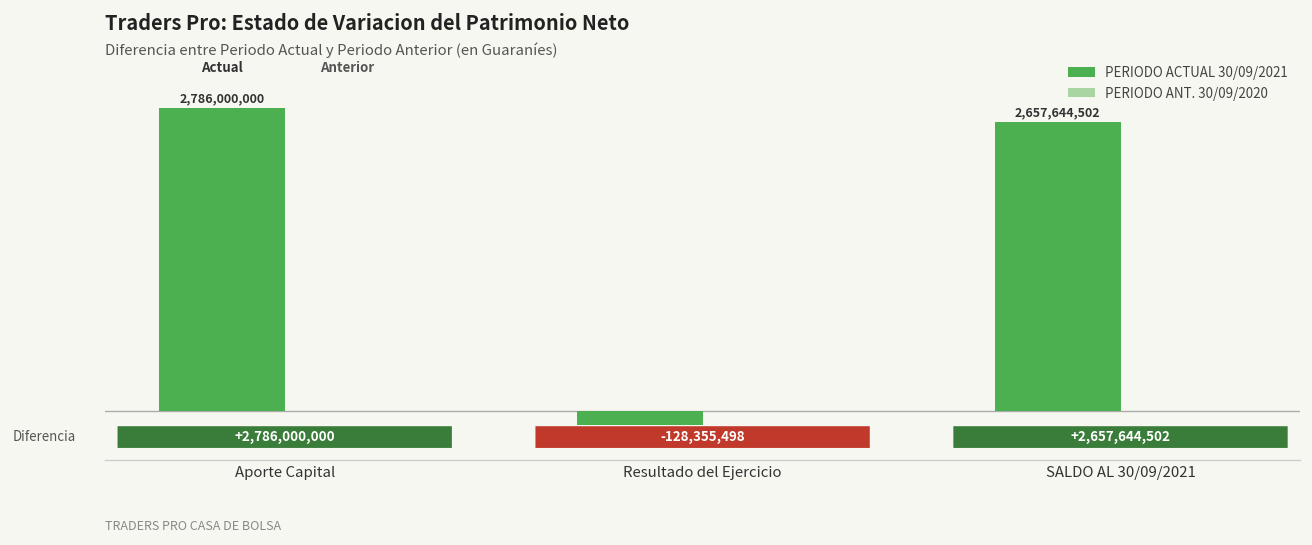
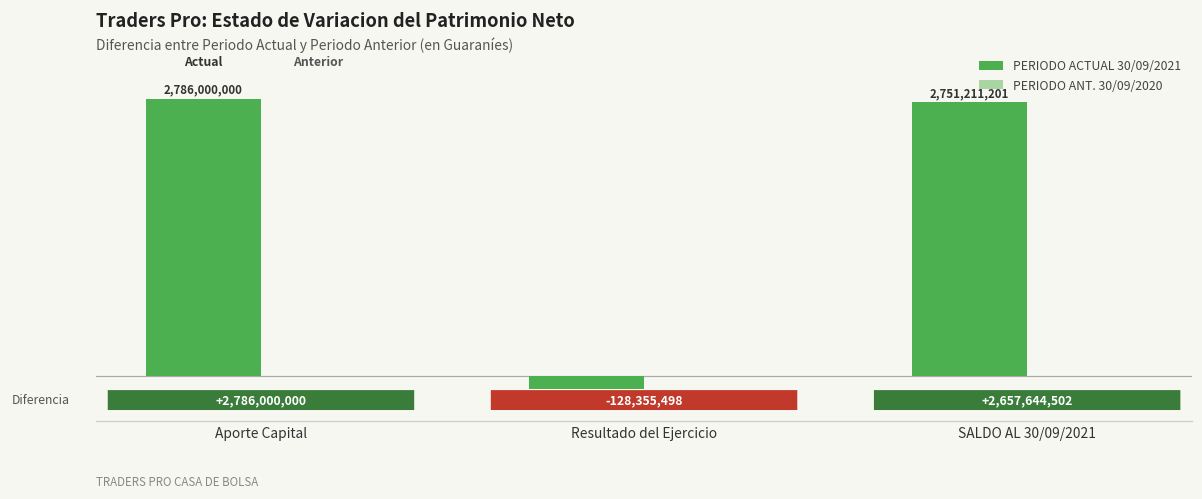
  {
    "PERIODO ACTUAL 30/09/2021": {
      "Aporte Capital": "2,786,000,000",
-     "SALDO AL 30/09/2021": "2,657,644,502"
+     "SALDO AL 30/09/2021": "2,751,211,201"
    }
  }
